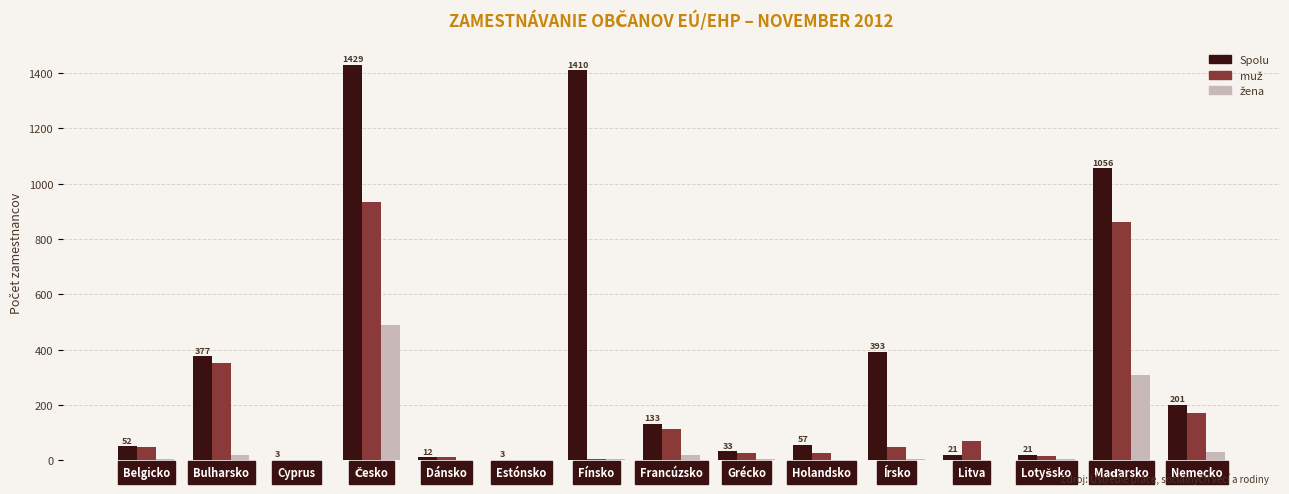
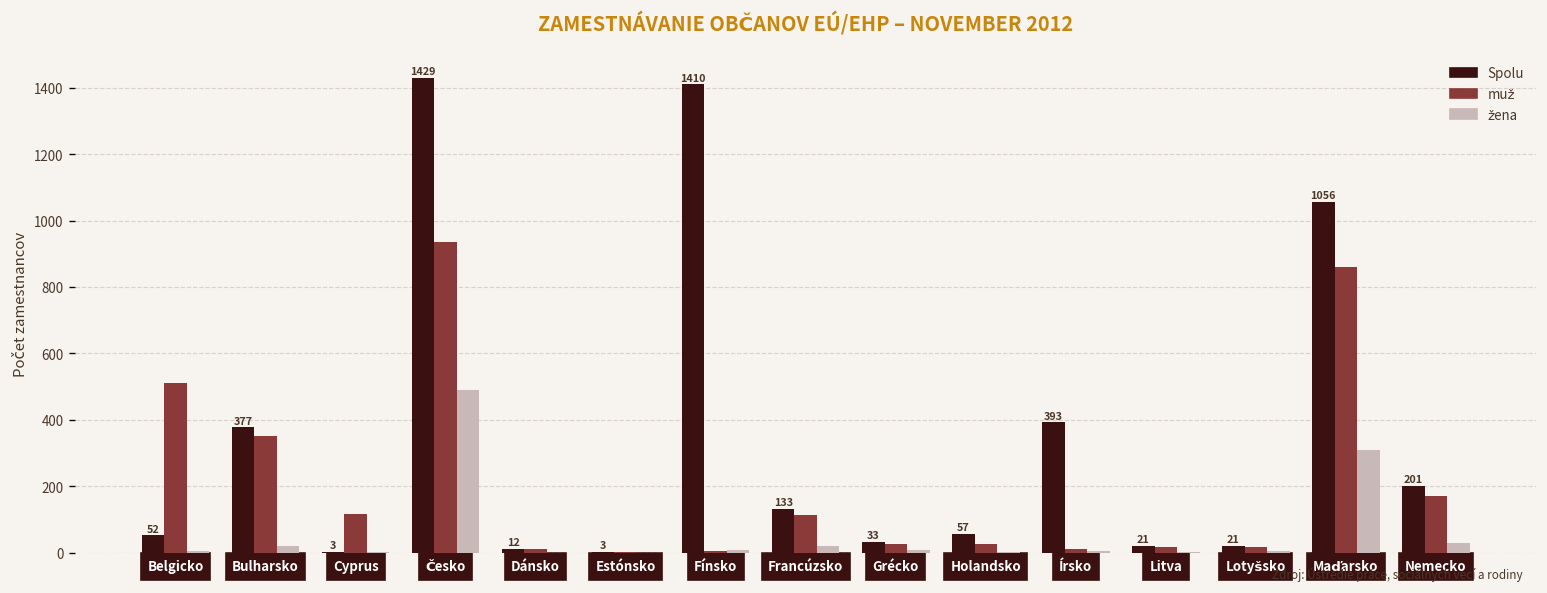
  {
    "Spolu": {
      "Belgicko": 52,
      "Bulharsko": 377,
      "Cyprus": 3,
      "Česko": 1429,
      "Dánsko": 12,
      "Estónsko": 3,
      "Fínsko": 1410,
      "Francúzsko": 133,
      "Grécko": 33,
      "Holandsko": 57,
      "Írsko": 393,
      "Litva": 21,
      "Lotyšsko": 21,
      "Maďarsko": 1056,
      "Nemecko": 201
    },
    "muž": {
-     "Belgicko": 50,
+     "Belgicko": 510,
      "Bulharsko": 350,
-     "Cyprus": 0,
+     "Cyprus": 120,
      "Česko": 940,
      "Francúzsko": 110,
      "Grécko": 30,
      "Holandsko": 30,
-     "Írsko": 50,
-     "Litva": 70,
+     "Írsko": 10,
+     "Litva": 20,
      "Lotyšsko": 20,
      "Maďarsko": 860,
      "Nemecko": 170
    },
    "žena": {
      "Bulharsko": 20,
      "Česko": 490,
      "Dánsko": 0,
      "Estónsko": 0,
      "Francúzsko": 20,
      "Maďarsko": 310,
      "Nemecko": 30
    }
  }
